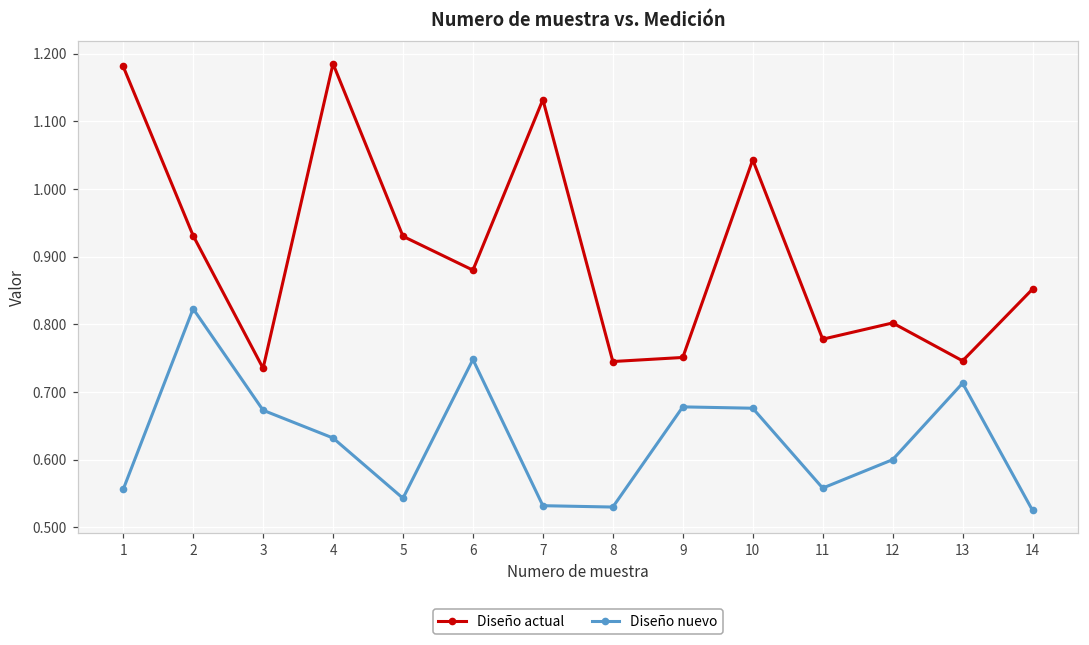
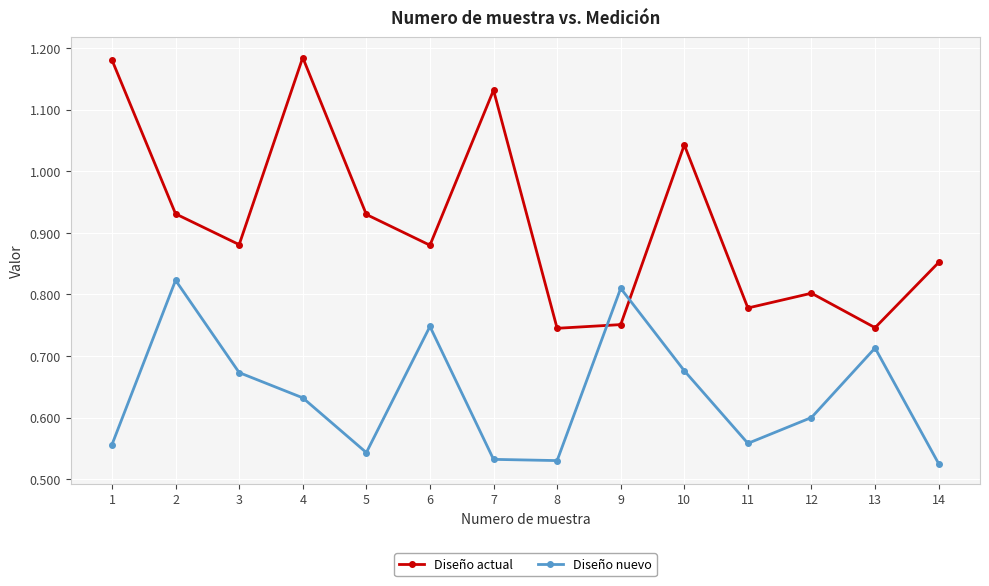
  {
    "Diseño actual": {
      "1": 1.18,
      "2": 0.93,
-     "3": 0.74,
+     "3": 0.88,
      "4": 1.19,
      "5": 0.93,
      "6": 0.88,
      "7": 1.13,
      "8": 0.75,
      "9": 0.75,
      "10": 1.04,
      "11": 0.78,
      "12": 0.80,
      "13": 0.75,
      "14": 0.85
    },
    "Diseño nuevo": {
      "1": 0.56,
      "2": 0.82,
      "3": 0.67,
      "4": 0.63,
      "5": 0.54,
      "6": 0.75,
      "7": 0.53,
      "8": 0.53,
-     "9": 0.68,
+     "9": 0.81,
      "10": 0.68,
      "11": 0.56,
      "12": 0.60,
      "13": 0.71,
      "14": 0.53
    }
  }
